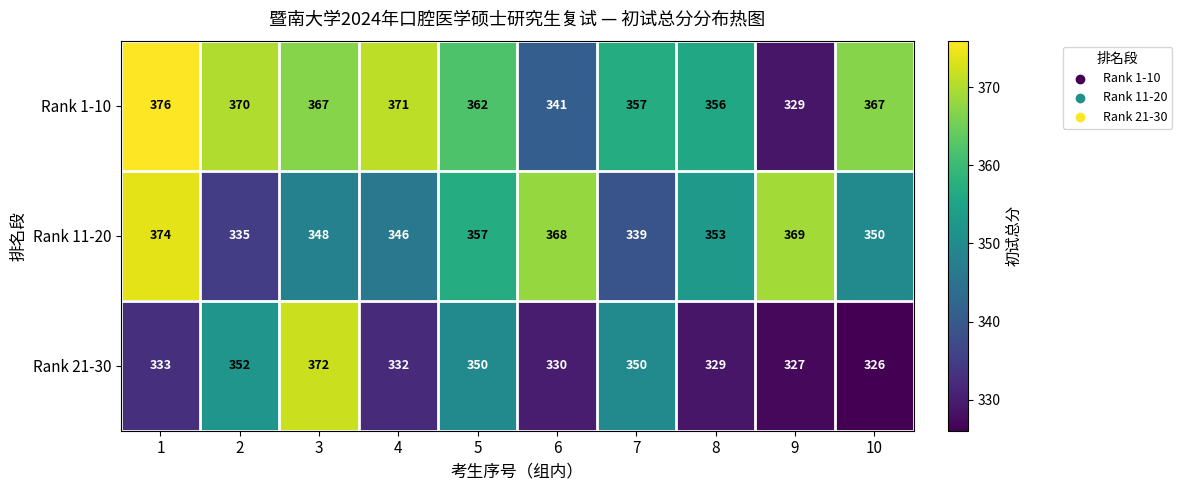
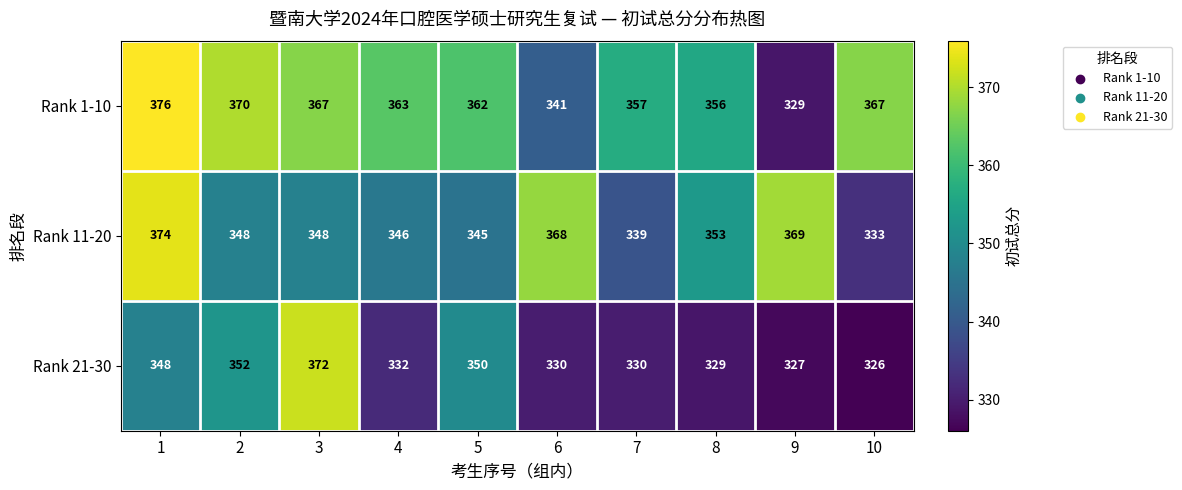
  {
    "Rank 1-10": {
      "1": 376,
      "2": 370,
      "3": 367,
-     "4": 371,
+     "4": 363,
      "5": 362,
      "6": 341,
      "7": 357,
      "8": 356,
      "9": 329,
      "10": 367
    },
    "Rank 11-20": {
      "1": 374,
-     "2": 335,
+     "2": 348,
      "3": 348,
      "4": 346,
-     "5": 357,
+     "5": 345,
      "6": 368,
      "7": 339,
      "8": 353,
      "9": 369,
-     "10": 350
+     "10": 333
    },
    "Rank 21-30": {
-     "1": 333,
+     "1": 348,
      "2": 352,
      "3": 372,
      "4": 332,
      "5": 350,
      "6": 330,
-     "7": 350,
+     "7": 330,
      "8": 329,
      "9": 327,
      "10": 326
    }
  }
